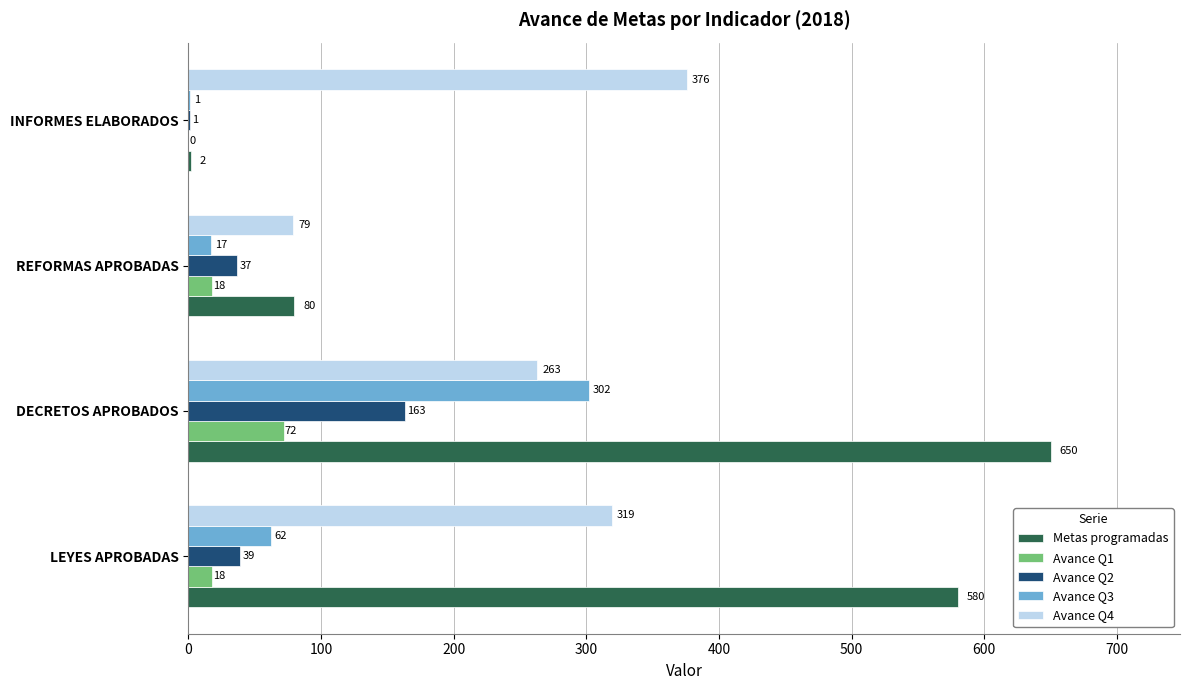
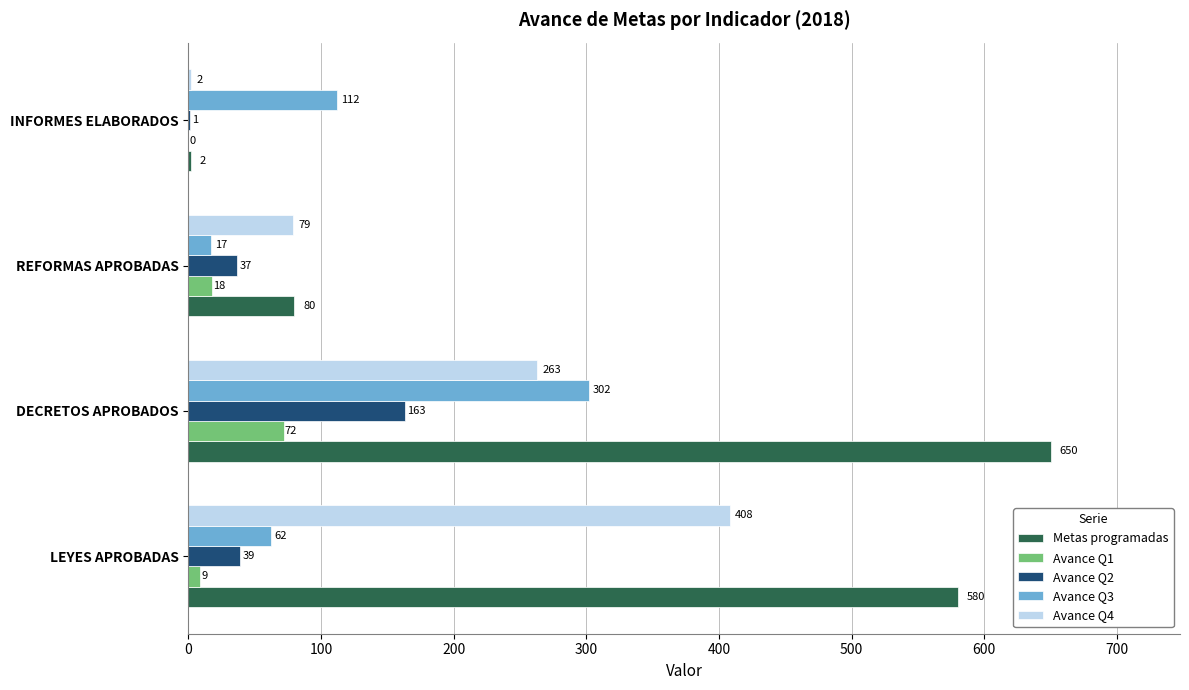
  {
    "Avance Q1": {
      "INFORMES ELABORADOS": 0,
      "REFORMAS APROBADAS": 18,
      "DECRETOS APROBADOS": 72,
-     "LEYES APROBADAS": 18
+     "LEYES APROBADAS": 9
    },
    "Avance Q3": {
-     "INFORMES ELABORADOS": 1,
+     "INFORMES ELABORADOS": 112,
      "REFORMAS APROBADAS": 17,
      "DECRETOS APROBADOS": 302,
      "LEYES APROBADAS": 62
    },
    "Avance Q4": {
-     "INFORMES ELABORADOS": 376,
+     "INFORMES ELABORADOS": 2,
      "REFORMAS APROBADAS": 79,
      "DECRETOS APROBADOS": 263,
-     "LEYES APROBADAS": 319
+     "LEYES APROBADAS": 408
    }
  }
